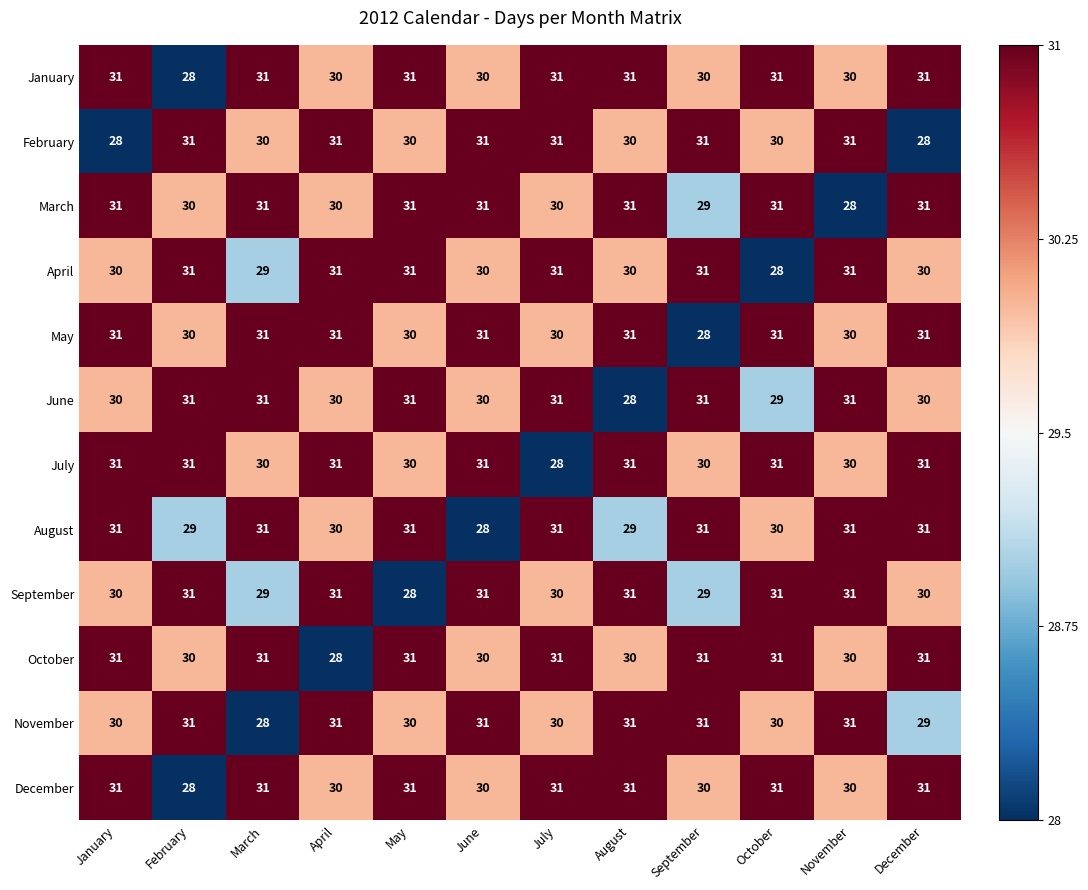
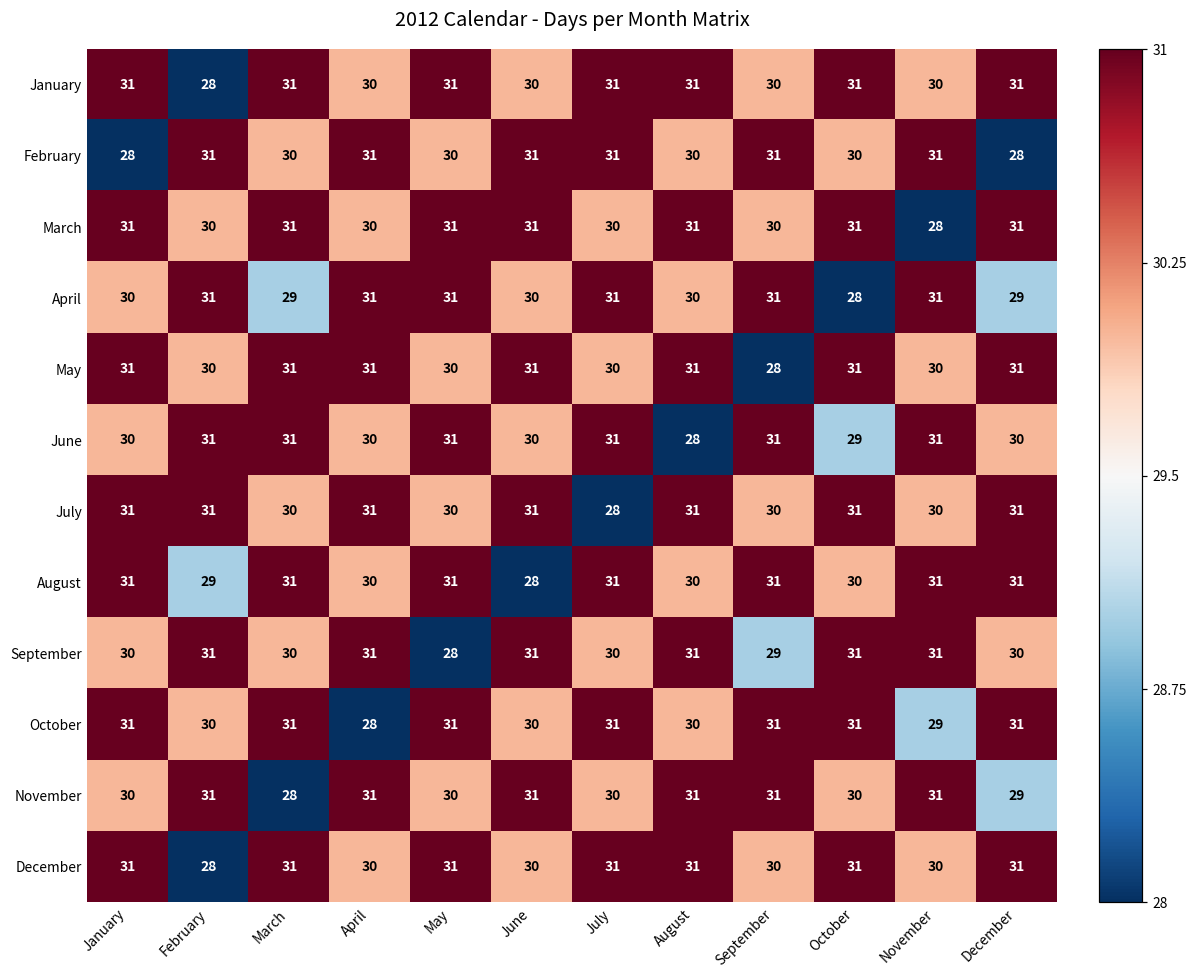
  {
    "January": {
      "January": 31,
      "February": 28,
      "March": 31,
      "April": 30,
      "May": 31,
      "June": 30,
      "July": 31,
      "August": 31,
      "September": 30,
      "October": 31,
      "November": 30,
      "December": 31
    },
    "February": {
      "January": 28,
      "February": 31,
      "March": 30,
      "April": 31,
      "May": 30,
      "June": 31,
      "July": 31,
      "August": 30,
      "September": 31,
      "October": 30,
      "November": 31,
      "December": 28
    },
    "March": {
      "January": 31,
      "February": 30,
      "March": 31,
      "April": 30,
      "May": 31,
      "June": 31,
      "July": 30,
      "August": 31,
-     "September": 29,
+     "September": 30,
      "October": 31,
      "November": 28,
      "December": 31
    },
    "April": {
      "January": 30,
      "February": 31,
      "March": 29,
      "April": 31,
      "May": 31,
      "June": 30,
      "July": 31,
      "August": 30,
      "September": 31,
      "October": 28,
      "November": 31,
-     "December": 30
+     "December": 29
    },
    "May": {
      "January": 31,
      "February": 30,
      "March": 31,
      "April": 31,
      "May": 30,
      "June": 31,
      "July": 30,
      "August": 31,
      "September": 28,
      "October": 31,
      "November": 30,
      "December": 31
    },
    "June": {
      "January": 30,
      "February": 31,
      "March": 31,
      "April": 30,
      "May": 31,
      "June": 30,
      "July": 31,
      "August": 28,
      "September": 31,
      "October": 29,
      "November": 31,
      "December": 30
    },
    "July": {
      "January": 31,
      "February": 31,
      "March": 30,
      "April": 31,
      "May": 30,
      "June": 31,
      "July": 28,
      "August": 31,
      "September": 30,
      "October": 31,
      "November": 30,
      "December": 31
    },
    "August": {
      "January": 31,
      "February": 29,
      "March": 31,
      "April": 30,
      "May": 31,
      "June": 28,
      "July": 31,
-     "August": 29,
+     "August": 30,
      "September": 31,
      "October": 30,
      "November": 31,
      "December": 31
    },
    "September": {
      "January": 30,
      "February": 31,
-     "March": 29,
+     "March": 30,
      "April": 31,
      "May": 28,
      "June": 31,
      "July": 30,
      "August": 31,
      "September": 29,
      "October": 31,
      "November": 31,
      "December": 30
    },
    "October": {
      "January": 31,
      "February": 30,
      "March": 31,
      "April": 28,
      "May": 31,
      "June": 30,
      "July": 31,
      "August": 30,
      "September": 31,
      "October": 31,
-     "November": 30,
+     "November": 29,
      "December": 31
    },
    "November": {
      "January": 30,
      "February": 31,
      "March": 28,
      "April": 31,
      "May": 30,
      "June": 31,
      "July": 30,
      "August": 31,
      "September": 31,
      "October": 30,
      "November": 31,
      "December": 29
    },
    "December": {
      "January": 31,
      "February": 28,
      "March": 31,
      "April": 30,
      "May": 31,
      "June": 30,
      "July": 31,
      "August": 31,
      "September": 30,
      "October": 31,
      "November": 30,
      "December": 31
    }
  }
